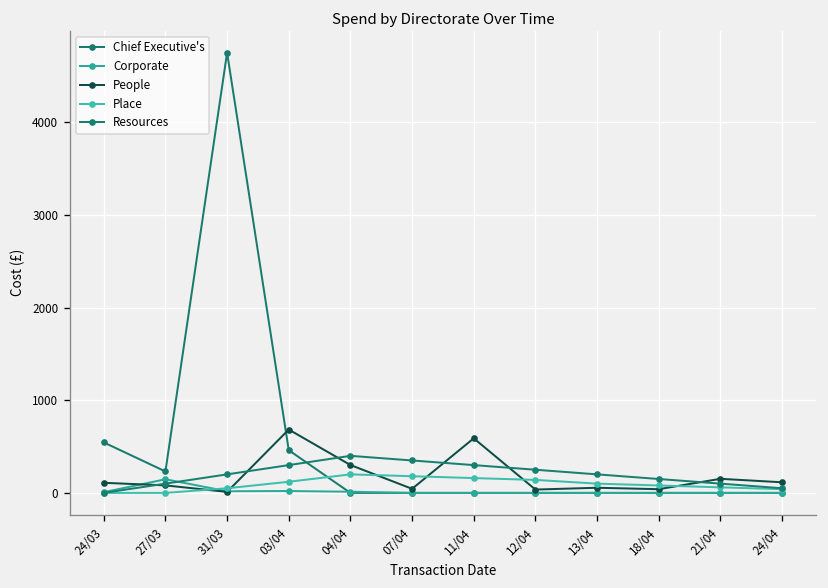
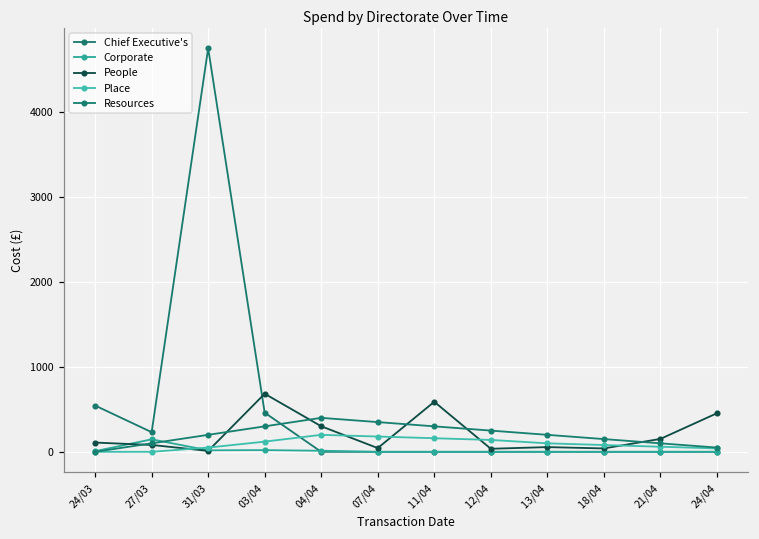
  {
    "People": {
      "24/03": 100,
      "03/04": 700,
      "04/04": 300,
      "07/04": 0,
      "11/04": 600,
      "12/04": 0,
      "13/04": 100,
      "18/04": 0,
      "21/04": 200,
-     "24/04": 100
+     "24/04": 500
    }
  }
